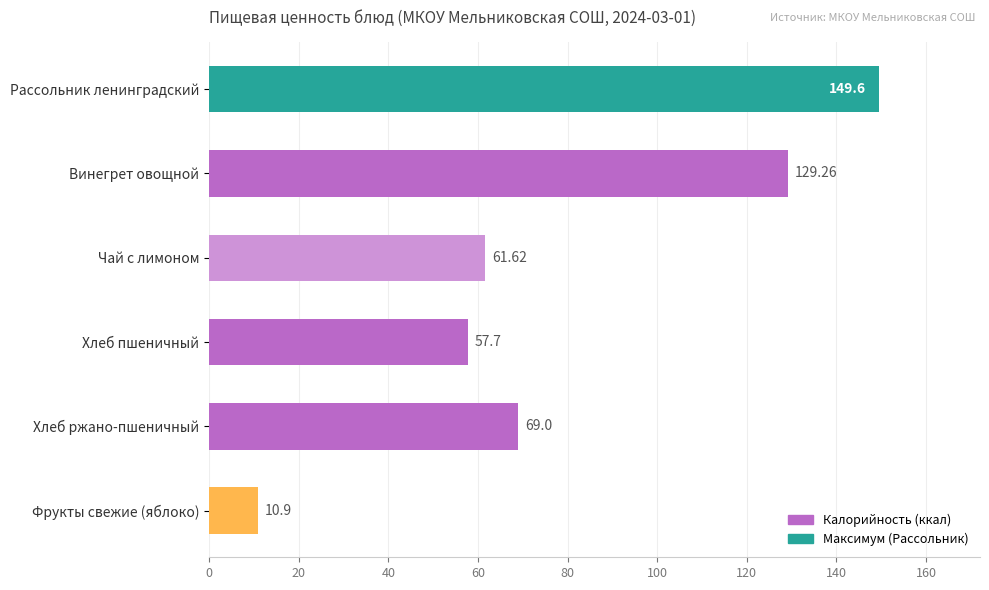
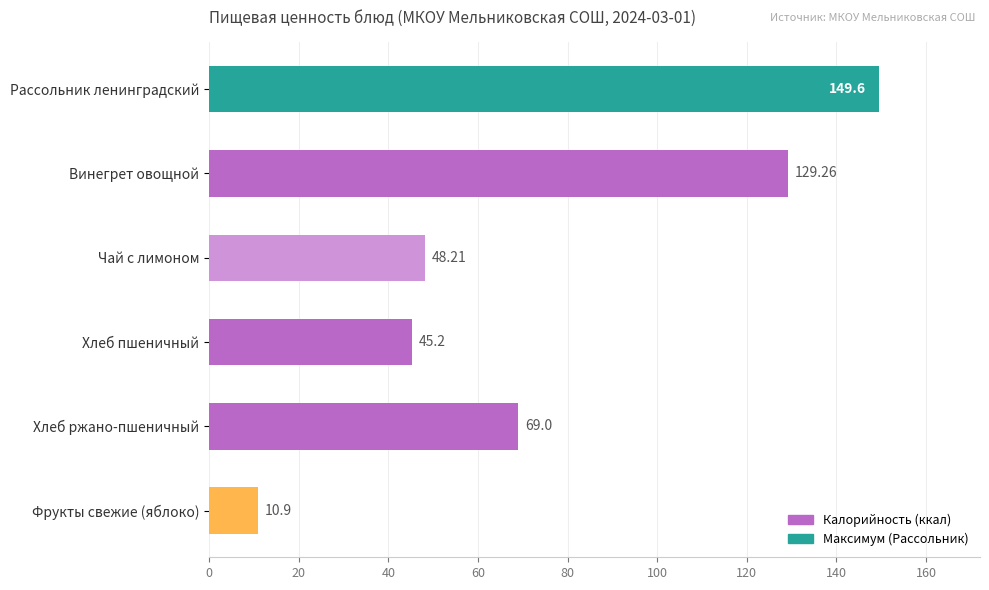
  {
    "Рассольник ленинградский": 149.6,
    "Винегрет овощной": 129.26,
-   "Чай с лимоном": 61.62,
-   "Хлеб пшеничный": 57.7,
+   "Чай с лимоном": 48.21,
+   "Хлеб пшеничный": 45.2,
    "Хлеб ржано-пшеничный": 69.0,
    "Фрукты свежие (яблоко)": 10.9
  }
